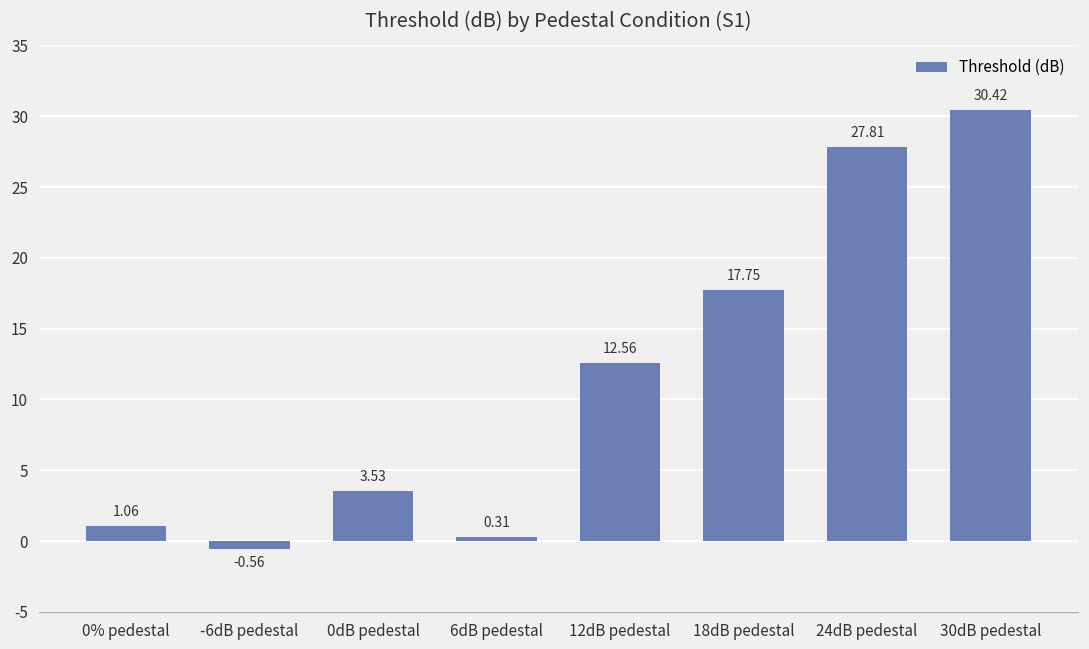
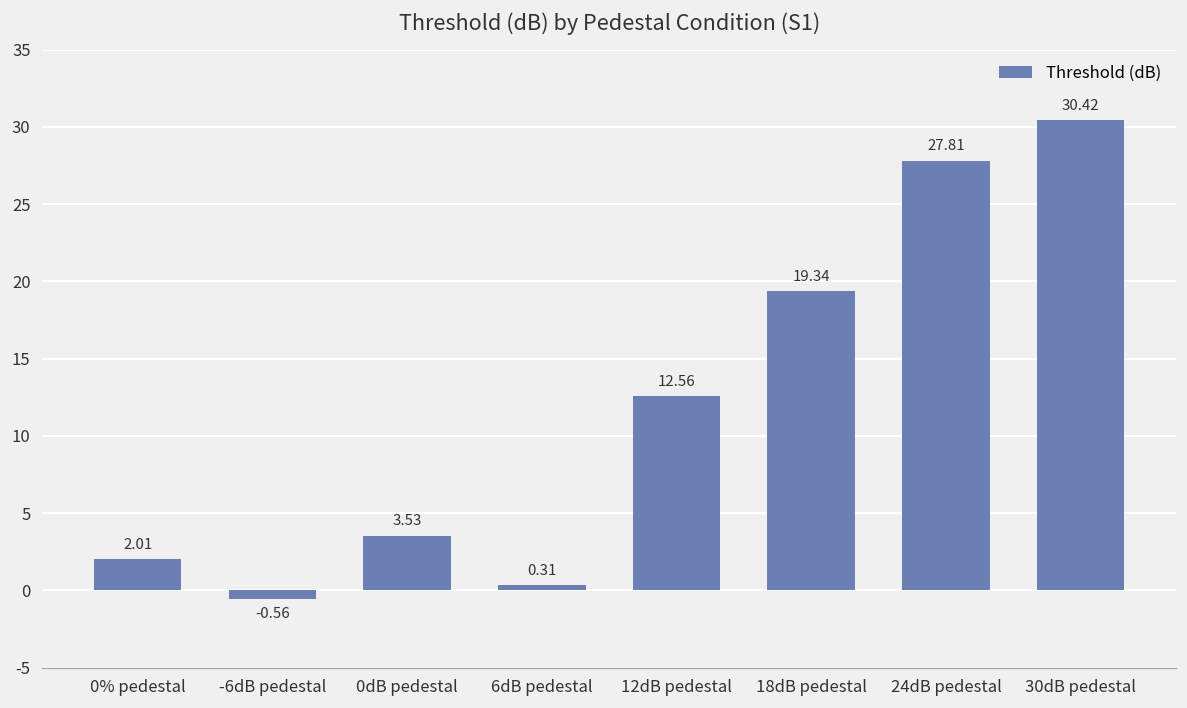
  {
-   "0% pedestal": 1.06,
+   "0% pedestal": 2.01,
    "-6dB pedestal": -0.56,
    "0dB pedestal": 3.53,
    "6dB pedestal": 0.31,
    "12dB pedestal": 12.56,
-   "18dB pedestal": 17.75,
+   "18dB pedestal": 19.34,
    "24dB pedestal": 27.81,
    "30dB pedestal": 30.42
  }
